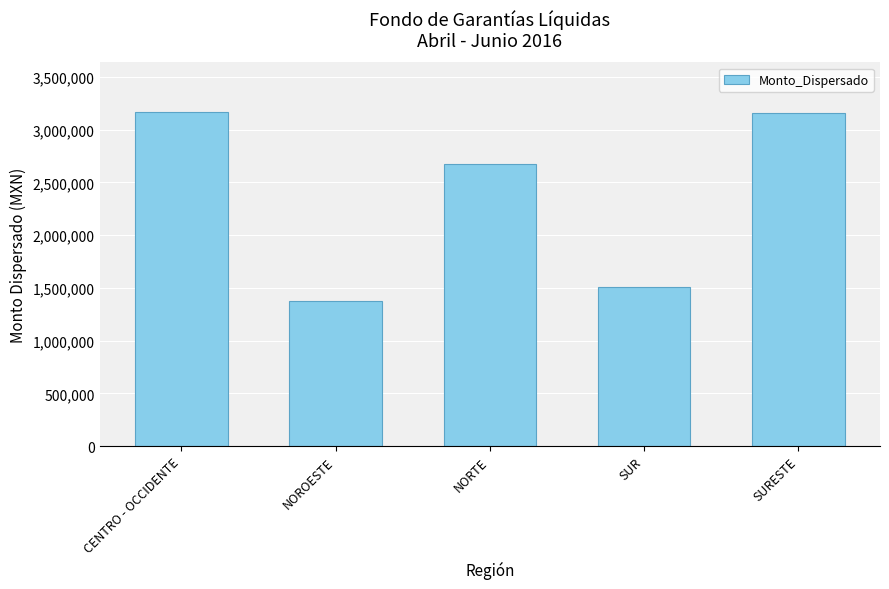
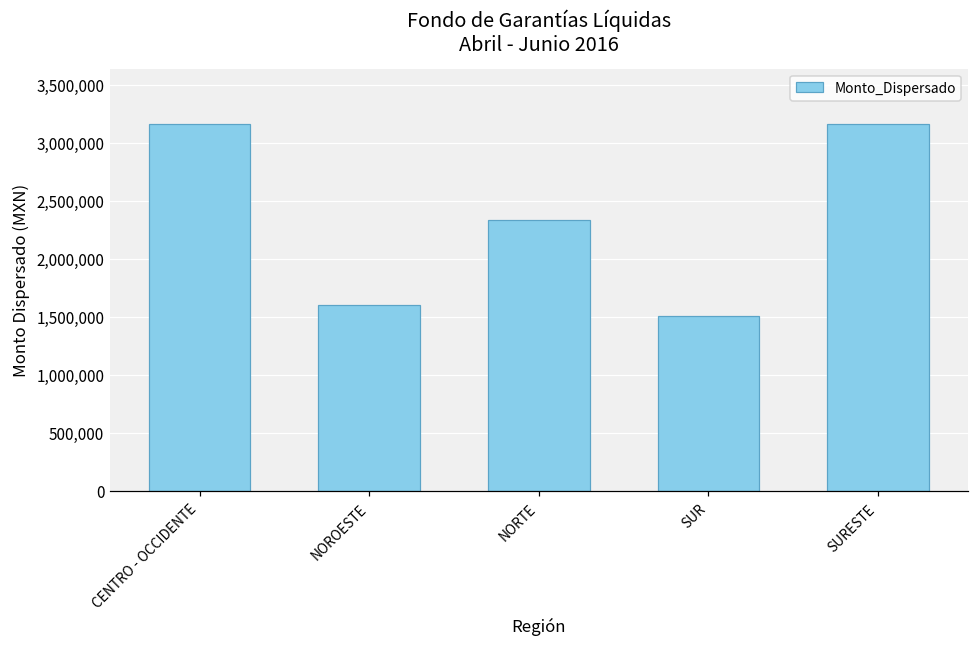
  {
    "CENTRO - OCCIDENTE": "3,160,000",
-   "NOROESTE": "1,370,000",
-   "NORTE": "2,670,000",
+   "NOROESTE": "1,600,000",
+   "NORTE": "2,330,000",
    "SUR": "1,510,000",
    "SURESTE": "3,160,000"
  }
